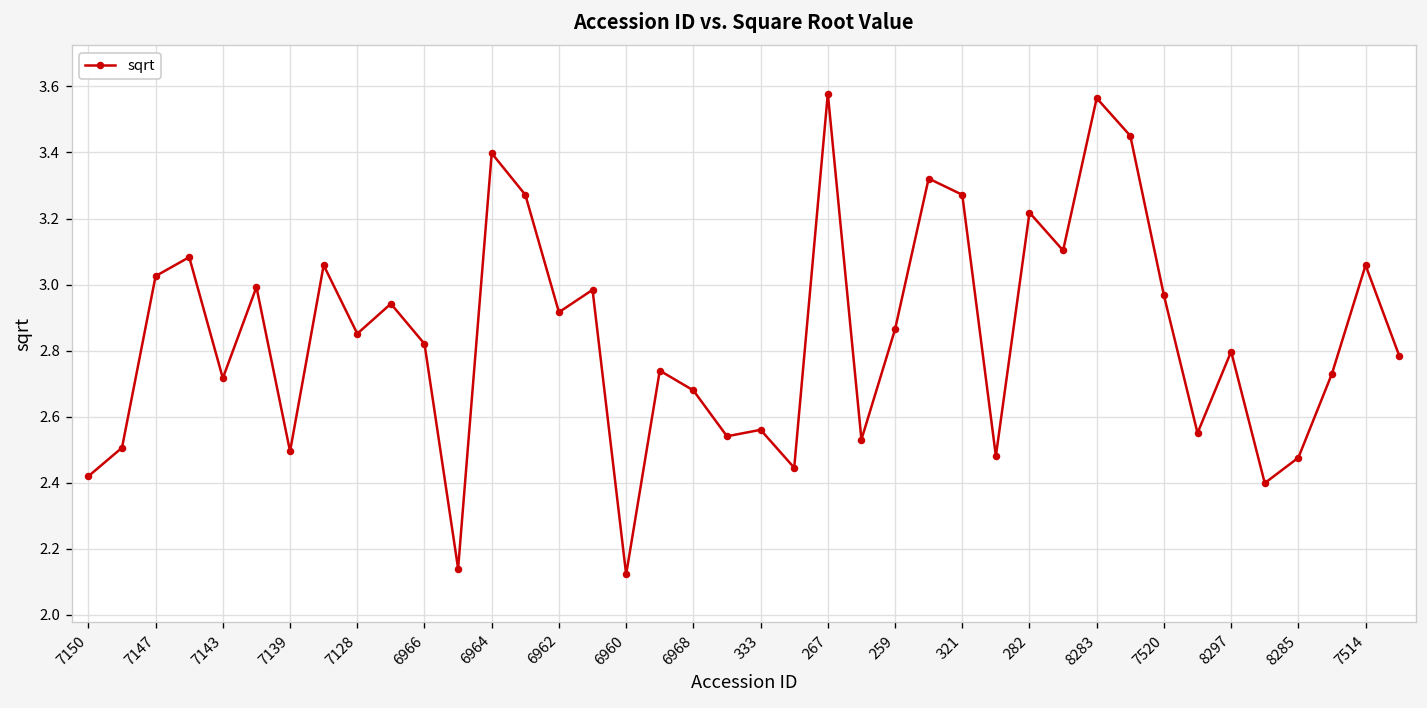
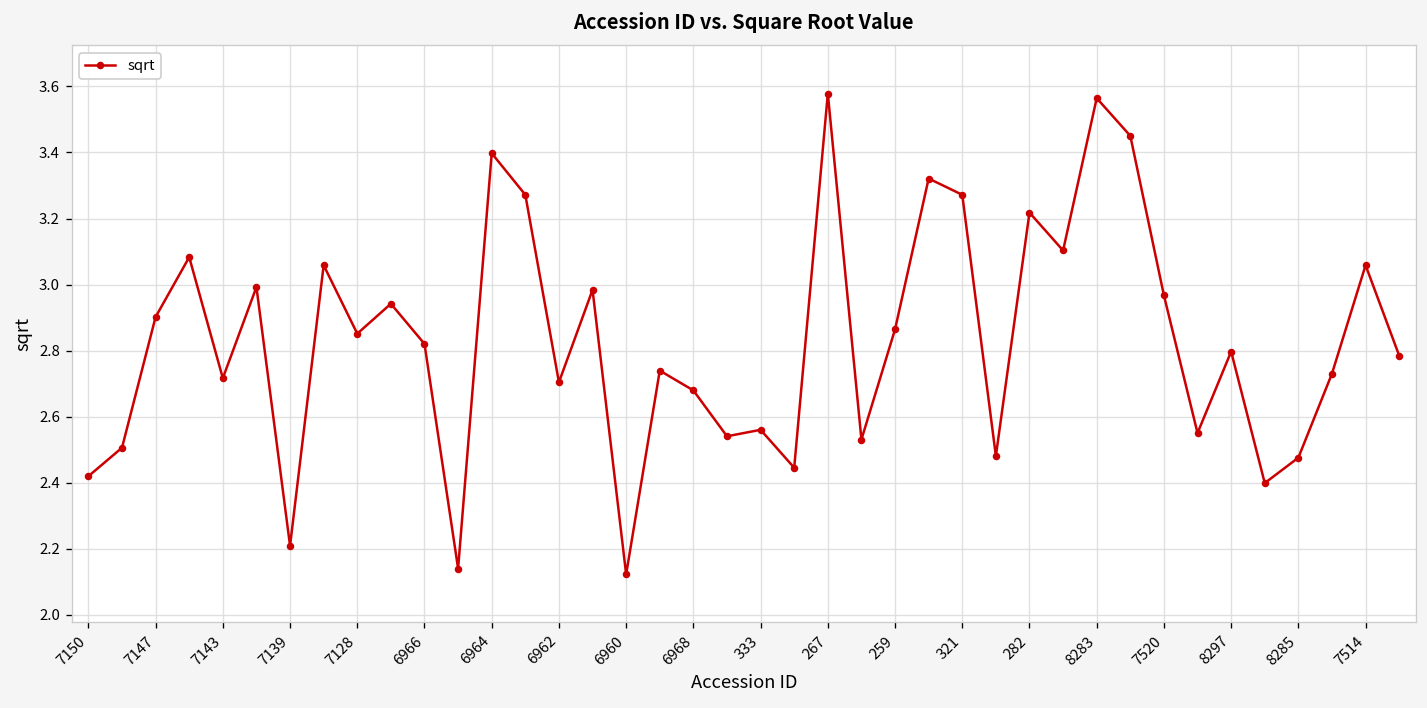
  {
    "7150": 2.42,
-   "7147": 3.03,
+   "7147": 2.90,
    "7143": 2.72,
-   "7139": 2.50,
+   "7139": 2.21,
    "7128": 2.85,
    "6966": 2.82,
    "6964": 3.40,
-   "6962": 2.92,
+   "6962": 2.70,
    "6960": 2.12,
    "6968": 2.68,
    "333": 2.56,
    "267": 3.58,
    "259": 2.86,
    "321": 3.27,
    "282": 3.22,
    "8283": 3.56,
    "7520": 2.97,
    "8297": 2.80,
    "8285": 2.48,
    "7514": 3.06
  }
